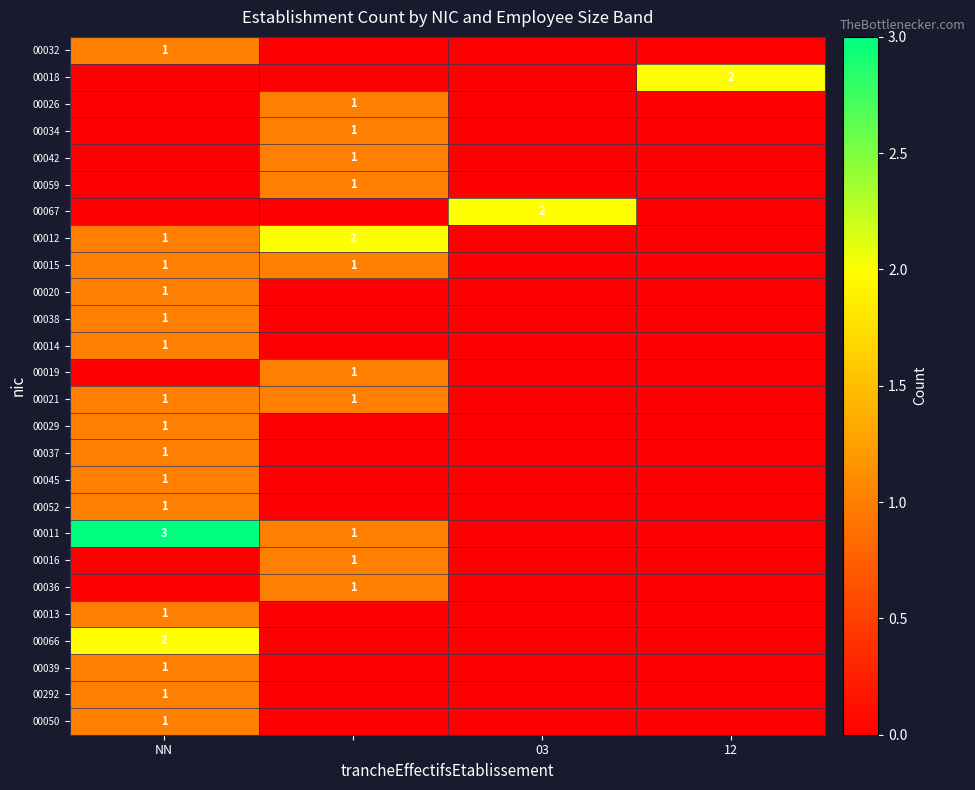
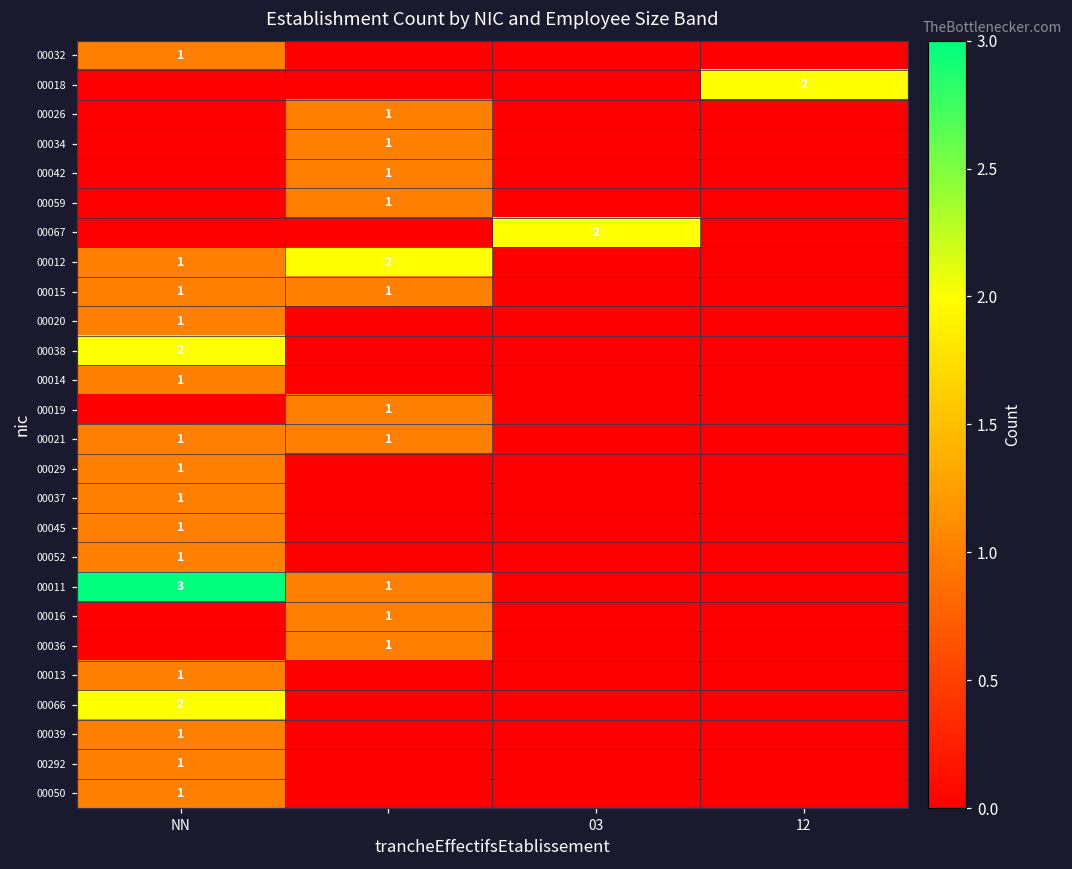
  {
    "00032": {
      "NN": 1
    },
    "00018": {
      "12": 2
    },
    "00067": {
      "03": 2
    },
    "00012": {
      "NN": 1
    },
    "00015": {
      "NN": 1
    },
    "00020": {
      "NN": 1
    },
    "00038": {
-     "NN": 1
+     "NN": 2
    },
    "00014": {
      "NN": 1
    },
    "00021": {
      "NN": 1
    },
    "00029": {
      "NN": 1
    },
    "00037": {
      "NN": 1
    },
    "00045": {
      "NN": 1
    },
    "00052": {
      "NN": 1
    },
    "00011": {
      "NN": 3
    },
    "00013": {
      "NN": 1
    },
    "00066": {
      "NN": 2
    },
    "00039": {
      "NN": 1
    },
    "00292": {
      "NN": 1
    },
    "00050": {
      "NN": 1
    }
  }
